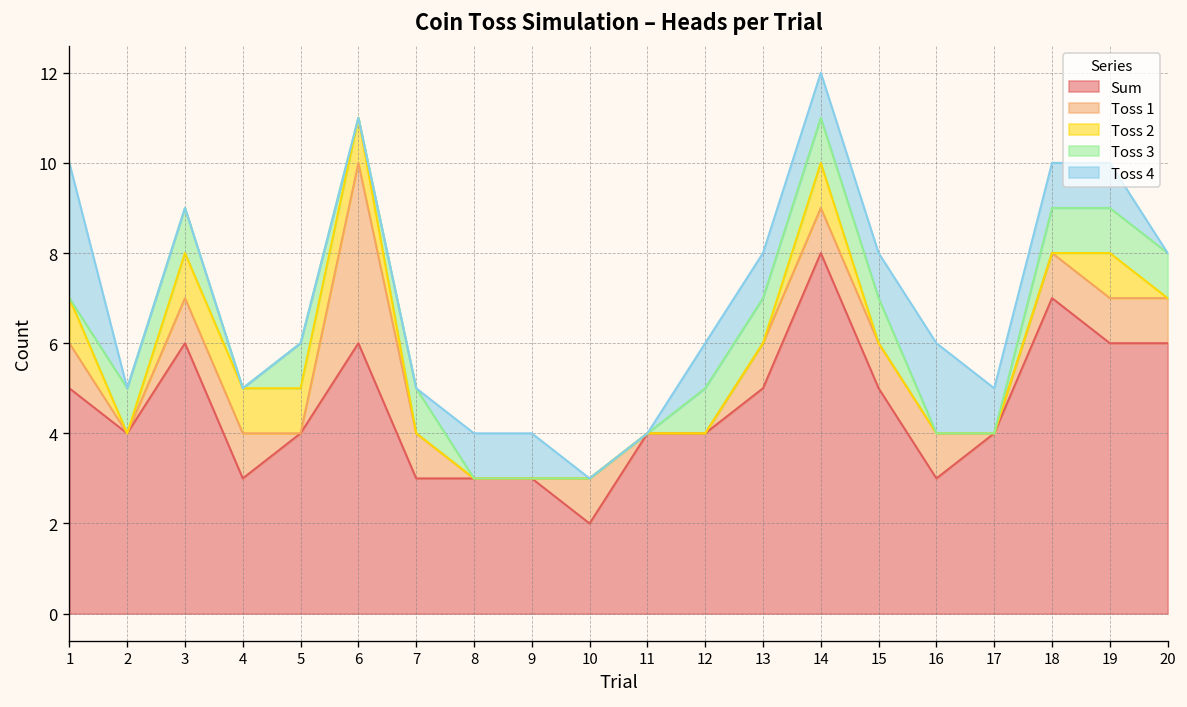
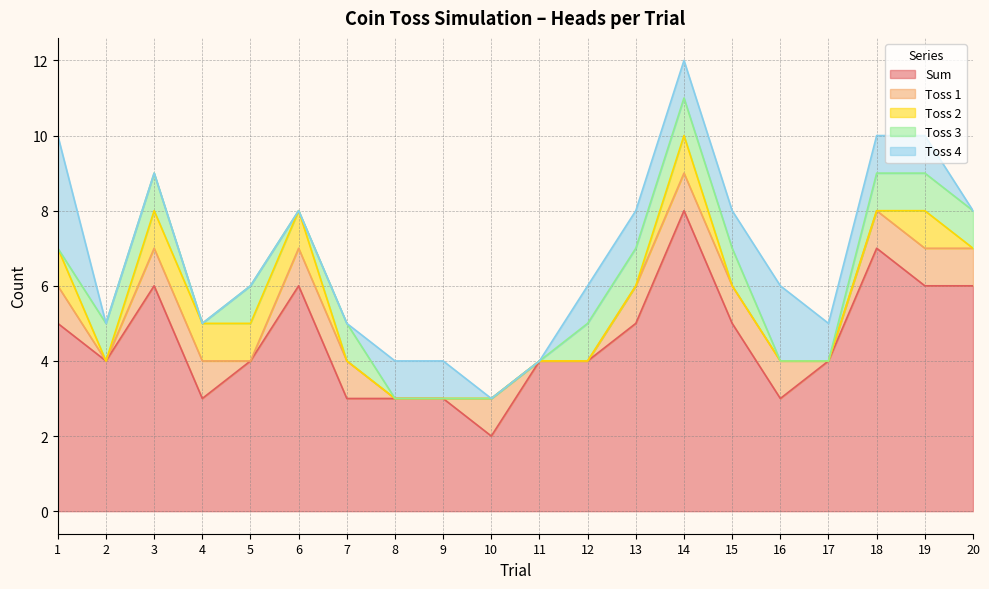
  {
    "Sum": {
      "1": 5,
      "3": 6,
      "4": 3,
      "6": 6,
      "7": 3,
      "10": 2,
      "13": 5,
      "14": 8,
      "15": 5,
      "16": 3,
      "18": 7,
      "19": 6,
      "20": 6
    },
    "Toss 1": {
      "1": 1,
      "3": 1,
      "4": 1,
-     "6": 4,
+     "6": 1,
      "14": 1,
      "19": 1
    },
    "Toss 2": {
      "3": 8,
      "5": 5,
      "14": 10,
      "19": 8
    },
    "Toss 3": {
      "12": 1,
      "13": 1,
      "14": 1,
      "15": 1,
      "18": 1,
      "19": 1
    },
    "Toss 4": {
      "1": 3,
      "8": 1,
      "9": 1,
      "12": 1,
      "13": 1,
      "14": 1,
      "15": 1,
      "16": 2,
      "17": 1,
      "18": 1
    }
  }
